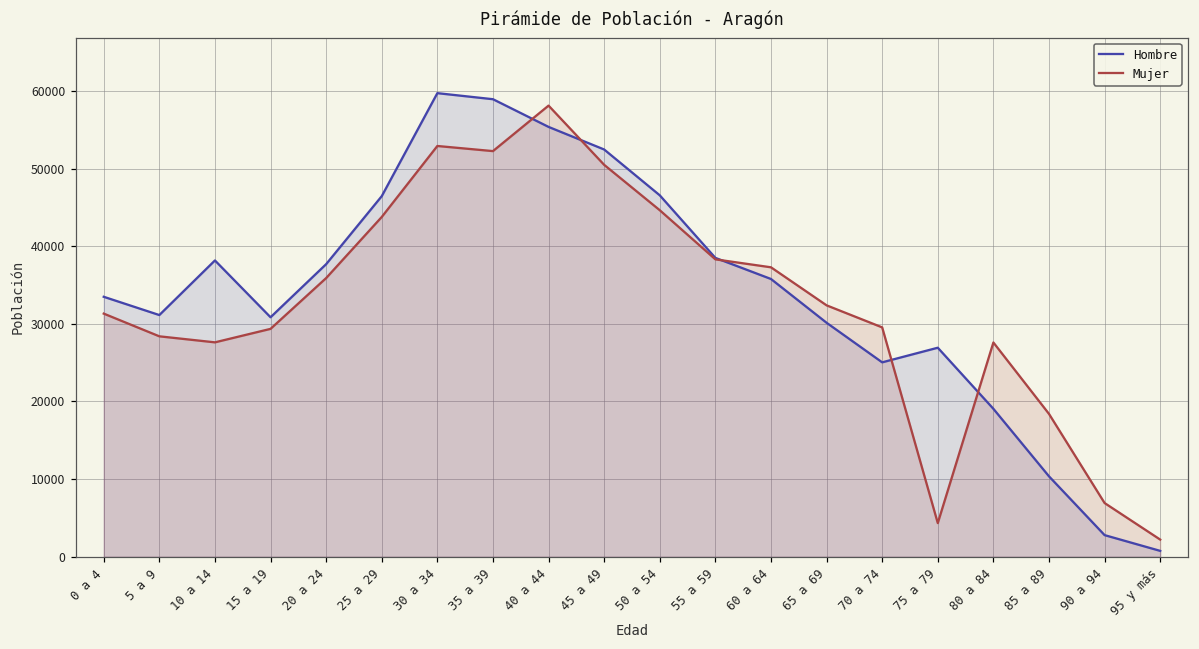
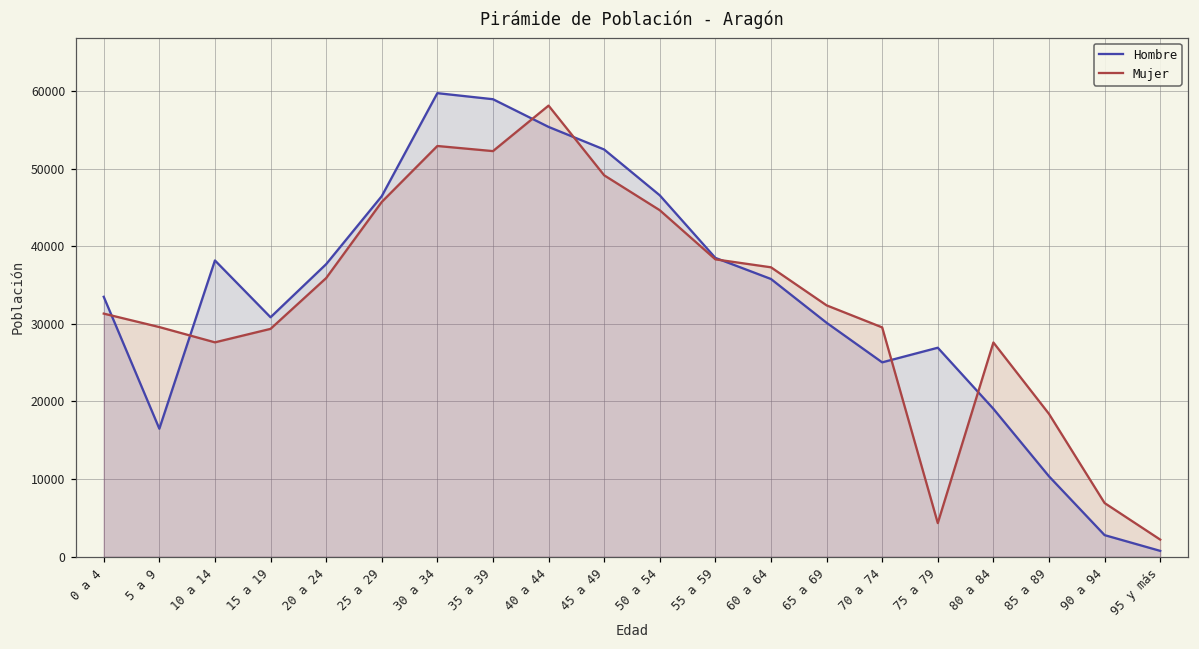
  {
    "Hombre": {
      "0 a 4": 33000,
-     "5 a 9": 31000,
+     "5 a 9": 16000,
      "10 a 14": 38000,
      "15 a 19": 31000,
      "20 a 24": 38000,
      "25 a 29": 46000,
      "30 a 34": 60000,
      "35 a 39": 59000,
      "40 a 44": 55000,
      "45 a 49": 52000,
      "50 a 54": 47000,
      "60 a 64": 36000,
      "65 a 69": 30000,
      "70 a 74": 25000,
      "75 a 79": 27000,
      "80 a 84": 19000,
      "85 a 89": 10000,
      "90 a 94": 3000,
      "95 y más": 1000
    },
    "Mujer": {
      "0 a 4": 31000,
-     "5 a 9": 28000,
+     "5 a 9": 30000,
      "10 a 14": 28000,
      "15 a 19": 29000,
      "20 a 24": 36000,
-     "25 a 29": 44000,
+     "25 a 29": 46000,
      "30 a 34": 53000,
      "35 a 39": 52000,
      "40 a 44": 58000,
-     "45 a 49": 50000,
+     "45 a 49": 49000,
      "50 a 54": 45000,
      "60 a 64": 37000,
      "65 a 69": 32000,
      "70 a 74": 30000,
      "75 a 79": 4000,
      "80 a 84": 28000,
      "85 a 89": 18000,
      "90 a 94": 7000,
      "95 y más": 2000
    }
  }
